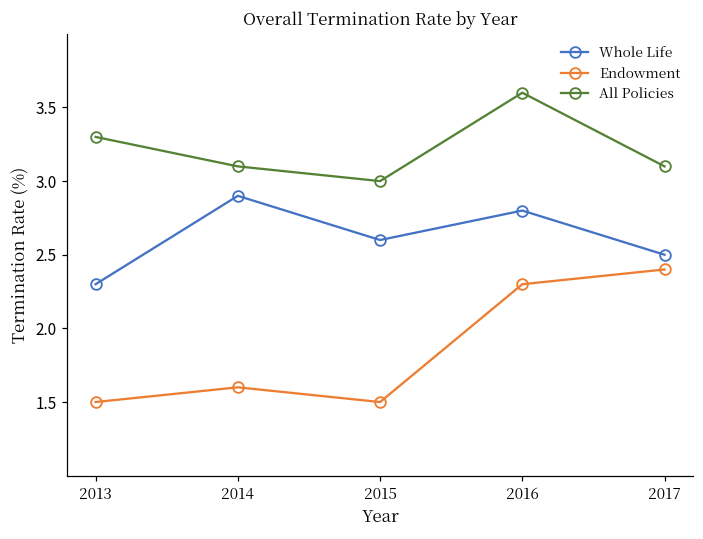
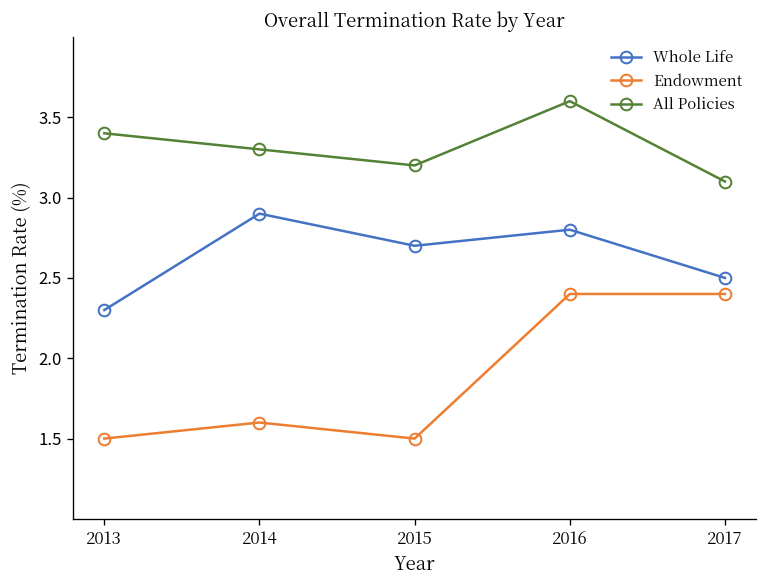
  {
    "Whole Life": {
      "2013": 2.3,
      "2014": 2.9,
-     "2015": 2.6,
+     "2015": 2.7,
      "2016": 2.8,
      "2017": 2.5
    },
    "Endowment": {
      "2013": 1.5,
      "2014": 1.6,
      "2015": 1.5,
-     "2016": 2.3,
+     "2016": 2.4,
      "2017": 2.4
    },
    "All Policies": {
-     "2013": 3.3,
-     "2014": 3.1,
-     "2015": 3.0,
+     "2013": 3.4,
+     "2014": 3.3,
+     "2015": 3.2,
      "2016": 3.6,
      "2017": 3.1
    }
  }
